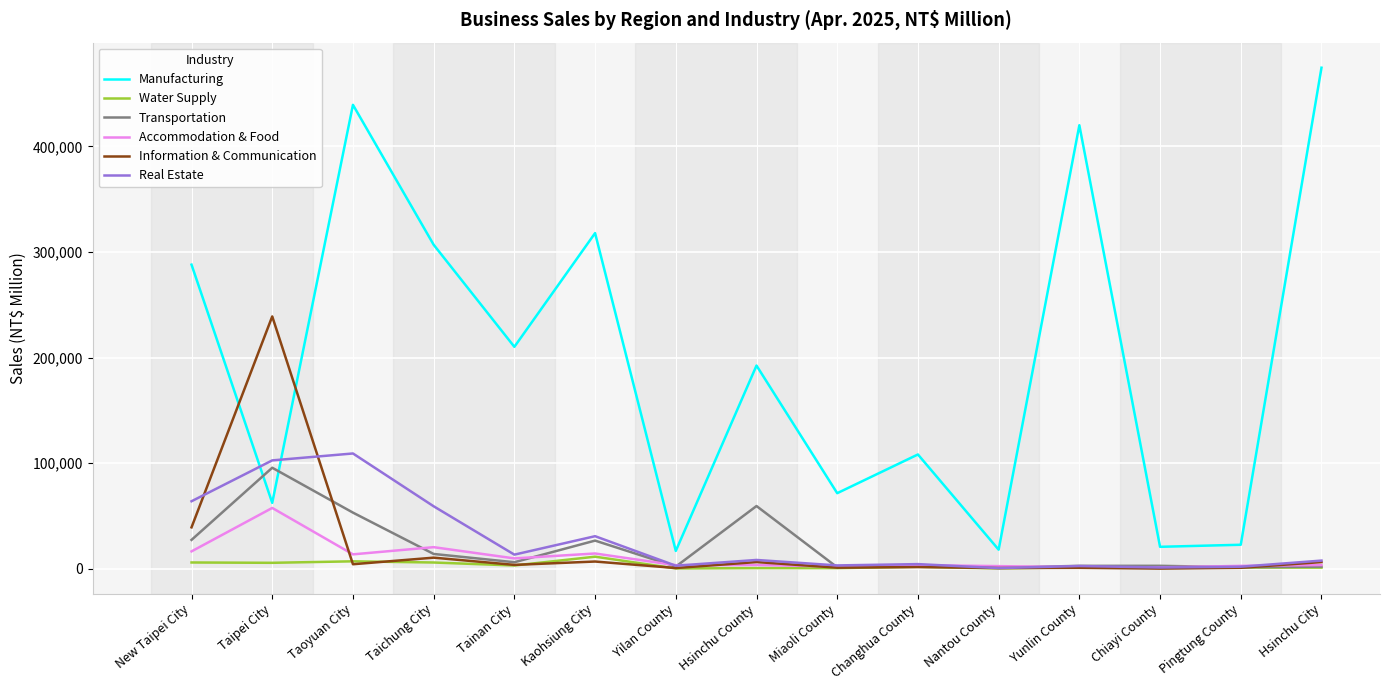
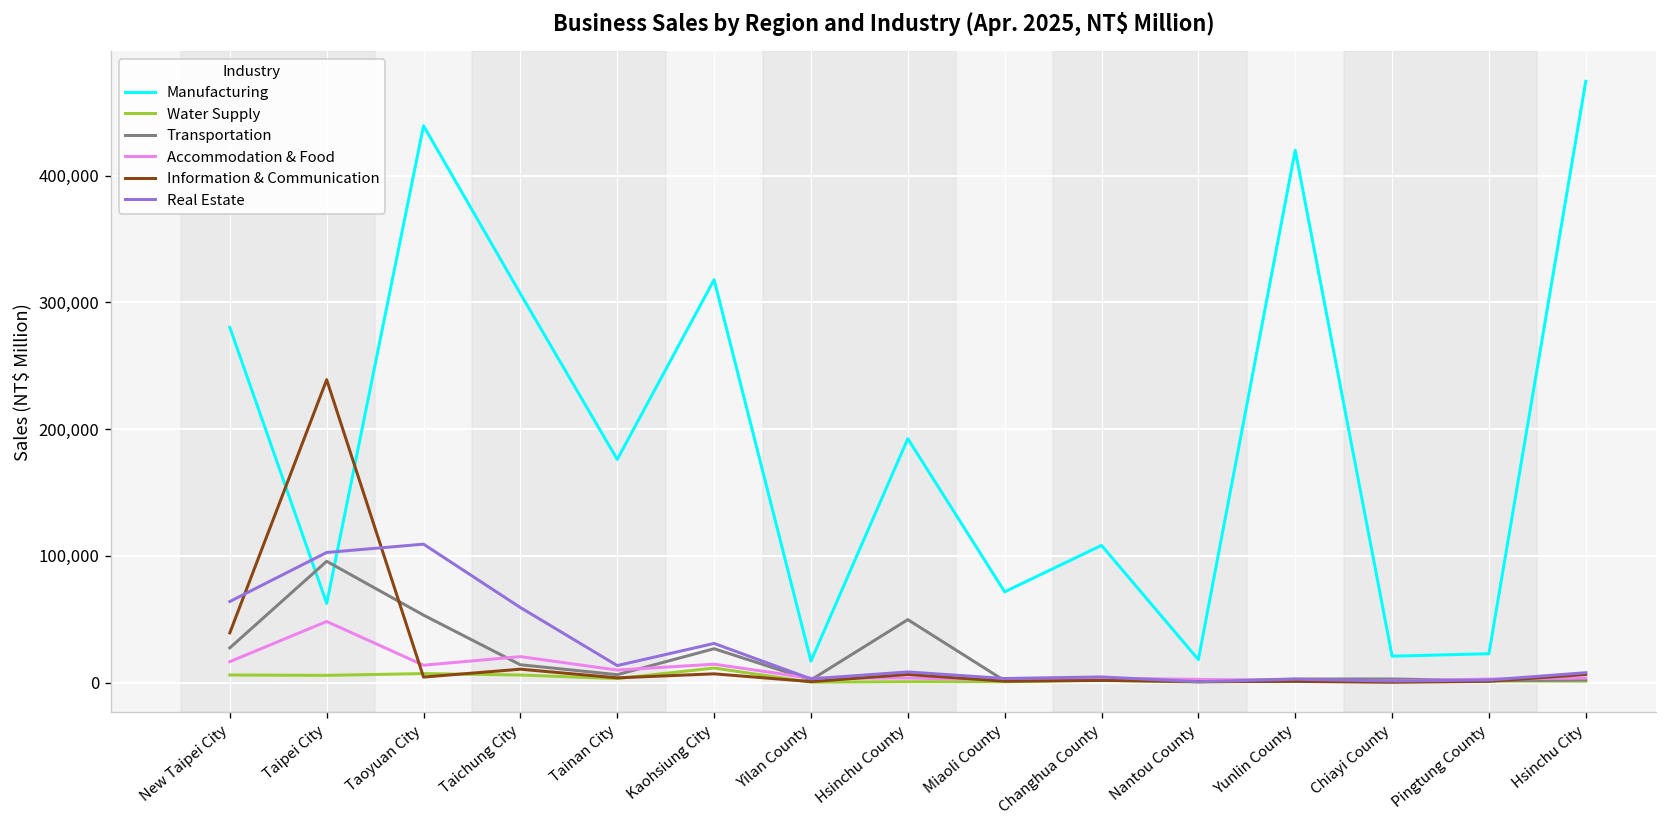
  {
    "Manufacturing": {
-     "New Taipei City": "288,000",
+     "New Taipei City": "280,000",
      "Taipei City": "62,000",
      "Taoyuan City": "439,000",
      "Taichung City": "307,000",
-     "Tainan City": "210,000",
+     "Tainan City": "176,000",
      "Kaohsiung City": "318,000",
      "Yilan County": "17,000",
      "Hsinchu County": "192,000",
      "Miaoli County": "72,000",
      "Changhua County": "108,000",
      "Nantou County": "18,000",
      "Yunlin County": "420,000",
      "Chiayi County": "21,000",
      "Pingtung County": "23,000",
      "Hsinchu City": "475,000"
    },
    "Water Supply": {
      "New Taipei City": "6,000",
      "Taipei City": "6,000",
      "Taoyuan City": "7,000",
      "Taichung City": "6,000",
      "Kaohsiung City": "11,000",
      "Hsinchu County": "1,000"
    },
    "Transportation": {
      "New Taipei City": "27,000",
      "Taipei City": "96,000",
      "Taoyuan City": "53,000",
      "Taichung City": "14,000",
      "Tainan City": "6,000",
      "Kaohsiung City": "27,000",
-     "Hsinchu County": "59,000"
+     "Hsinchu County": "50,000"
    },
    "Accommodation & Food": {
      "New Taipei City": "16,000",
-     "Taipei City": "58,000",
+     "Taipei City": "48,000",
      "Taoyuan City": "14,000",
      "Taichung City": "20,000",
      "Tainan City": "10,000",
      "Kaohsiung City": "14,000",
      "Hsinchu County": "4,000"
    },
    "Information & Communication": {
      "New Taipei City": "39,000",
      "Taipei City": "239,000",
      "Taoyuan City": "4,000",
      "Taichung City": "11,000",
      "Kaohsiung City": "7,000"
    },
    "Real Estate": {
      "New Taipei City": "64,000",
      "Taipei City": "103,000",
      "Taoyuan City": "109,000",
      "Taichung City": "59,000",
      "Tainan City": "13,000",
      "Kaohsiung City": "31,000"
    }
  }
